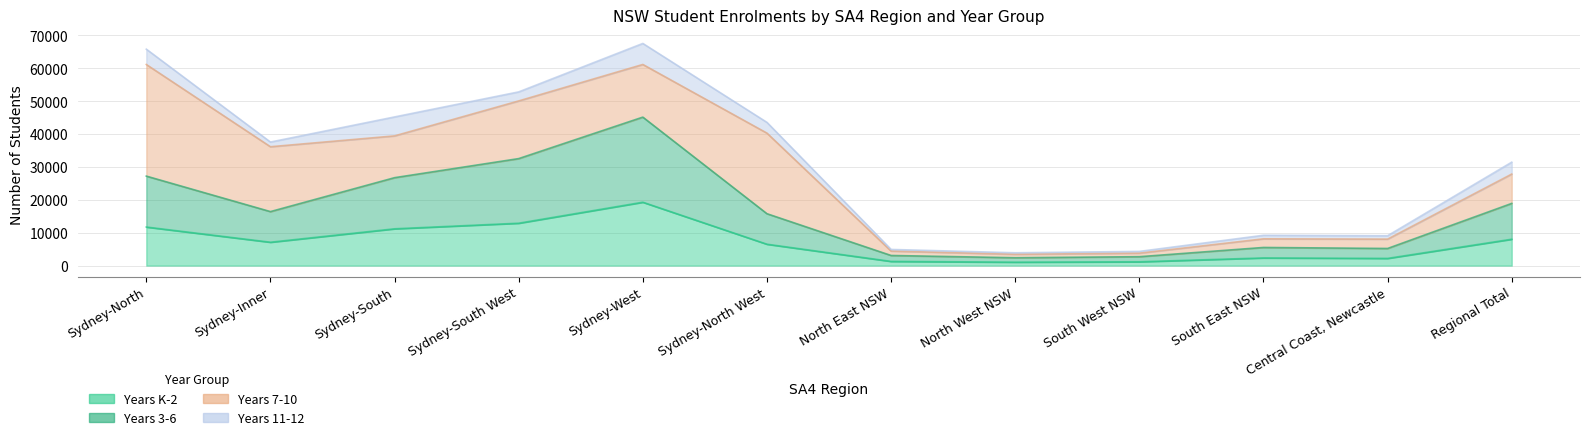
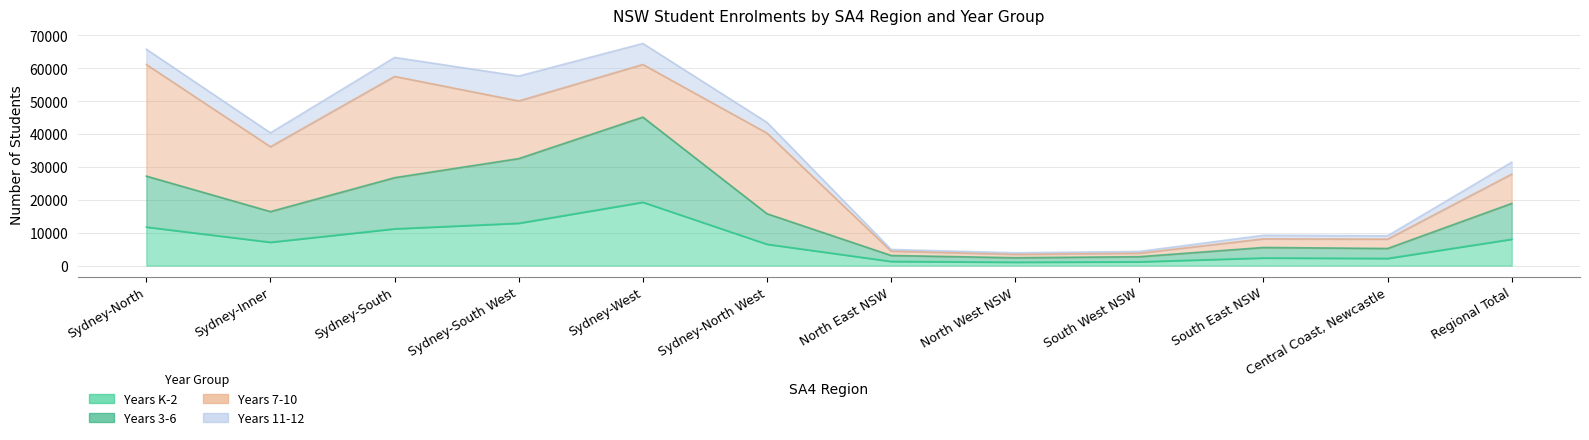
  {
    "Years 7-10": {
      "Sydney-North": 34000,
      "Sydney-Inner": 20000,
-     "Sydney-South": 13000,
+     "Sydney-South": 31000,
      "Sydney-South West": 18000,
      "Sydney-West": 16000,
      "Sydney-North West": 25000,
      "South East NSW": 3000,
      "Central Coast, Newcastle": 3000,
      "Regional Total": 9000
    },
    "Years 11-12": {
      "Sydney-North": 5000,
-     "Sydney-Inner": 1000,
+     "Sydney-Inner": 4000,
      "Sydney-South": 6000,
-     "Sydney-South West": 3000,
+     "Sydney-South West": 8000,
      "Sydney-West": 6000,
      "Sydney-North West": 3000,
      "South East NSW": 1000,
      "Central Coast, Newcastle": 1000,
      "Regional Total": 4000
    }
  }
